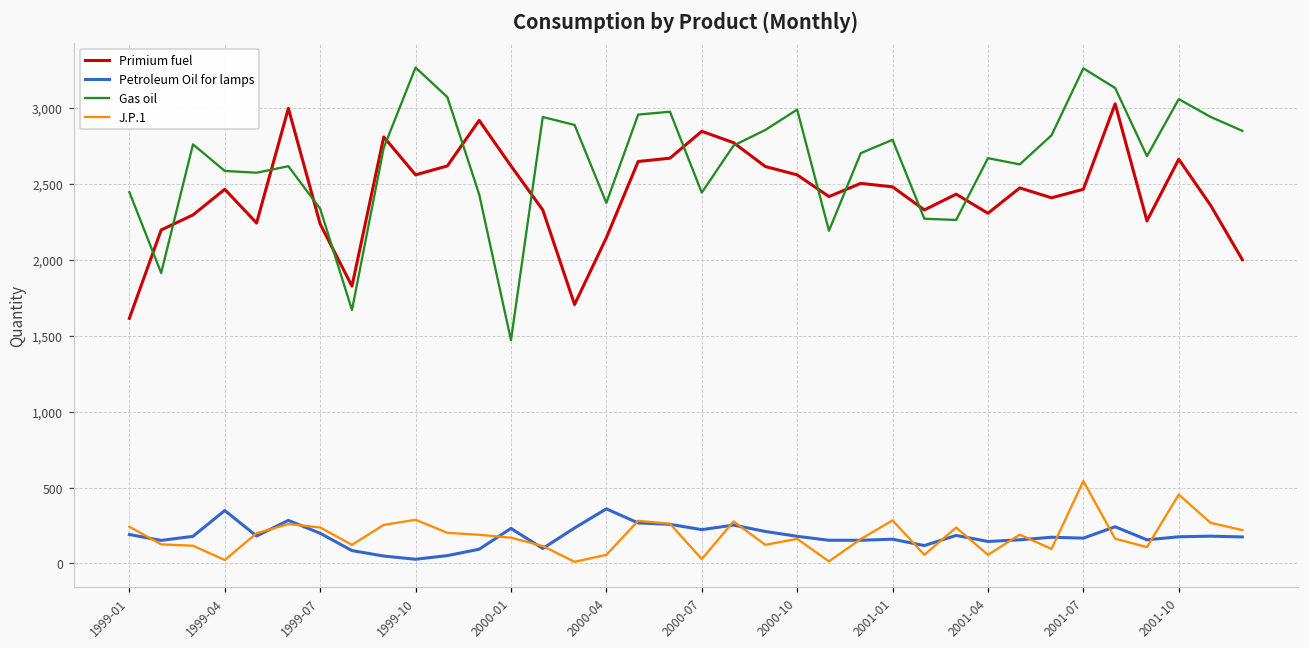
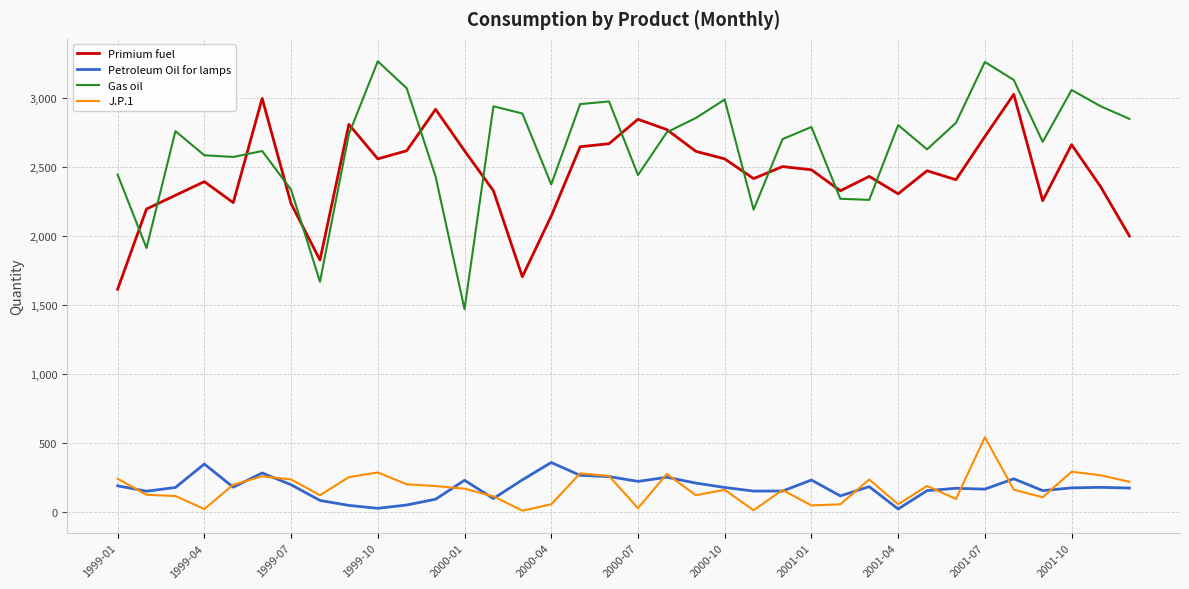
  {
    "Primium fuel": {
      "1999-01": "1,620",
-     "1999-04": "2,470",
+     "1999-04": "2,400",
      "1999-07": "2,240",
      "1999-10": "2,560",
      "2000-01": "2,620",
      "2000-04": "2,150",
      "2000-07": "2,850",
      "2000-10": "2,560",
      "2001-01": "2,480",
      "2001-04": "2,310",
-     "2001-07": "2,470",
+     "2001-07": "2,720",
      "2001-10": "2,660"
    },
    "Petroleum Oil for lamps": {
      "1999-01": "190",
      "1999-04": "350",
      "1999-07": "200",
      "1999-10": "30",
      "2000-01": "230",
      "2000-04": "360",
      "2000-07": "220",
-     "2001-01": "160",
-     "2001-04": "150",
+     "2001-01": "230",
+     "2001-04": "20",
      "2001-07": "170",
      "2001-10": "180"
    },
    "Gas oil": {
      "1999-01": "2,450",
      "1999-04": "2,590",
      "1999-07": "2,340",
      "1999-10": "3,270",
      "2000-01": "1,470",
      "2000-04": "2,380",
      "2000-07": "2,440",
      "2000-10": "2,990",
      "2001-01": "2,790",
-     "2001-04": "2,670",
+     "2001-04": "2,810",
      "2001-07": "3,260",
      "2001-10": "3,060"
    },
    "J.P.1": {
      "1999-01": "240",
      "1999-04": "20",
      "1999-07": "240",
      "1999-10": "290",
      "2000-01": "170",
      "2000-04": "60",
      "2000-07": "30",
-     "2001-01": "280",
+     "2001-01": "50",
      "2001-04": "60",
      "2001-07": "540",
-     "2001-10": "450"
+     "2001-10": "290"
    }
  }
